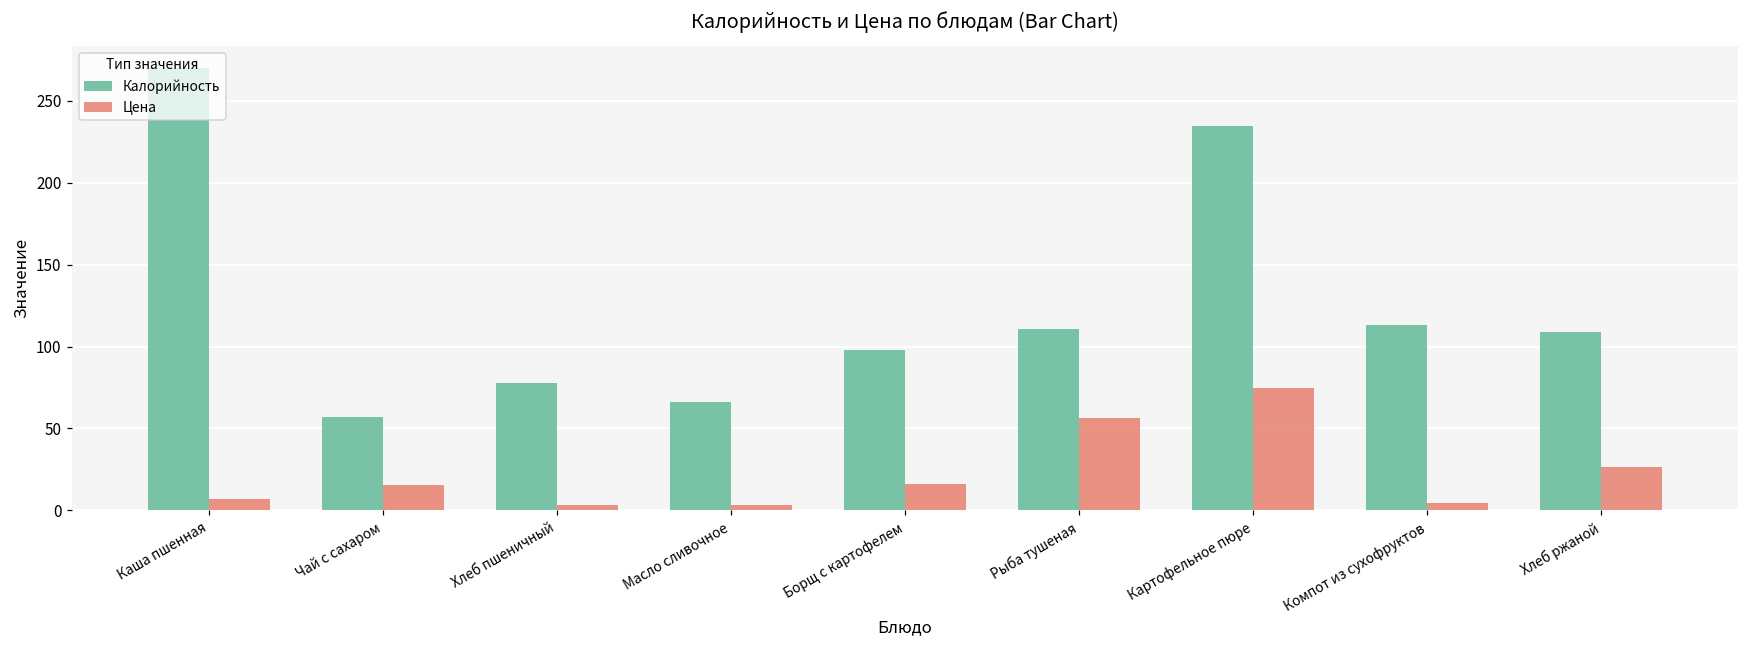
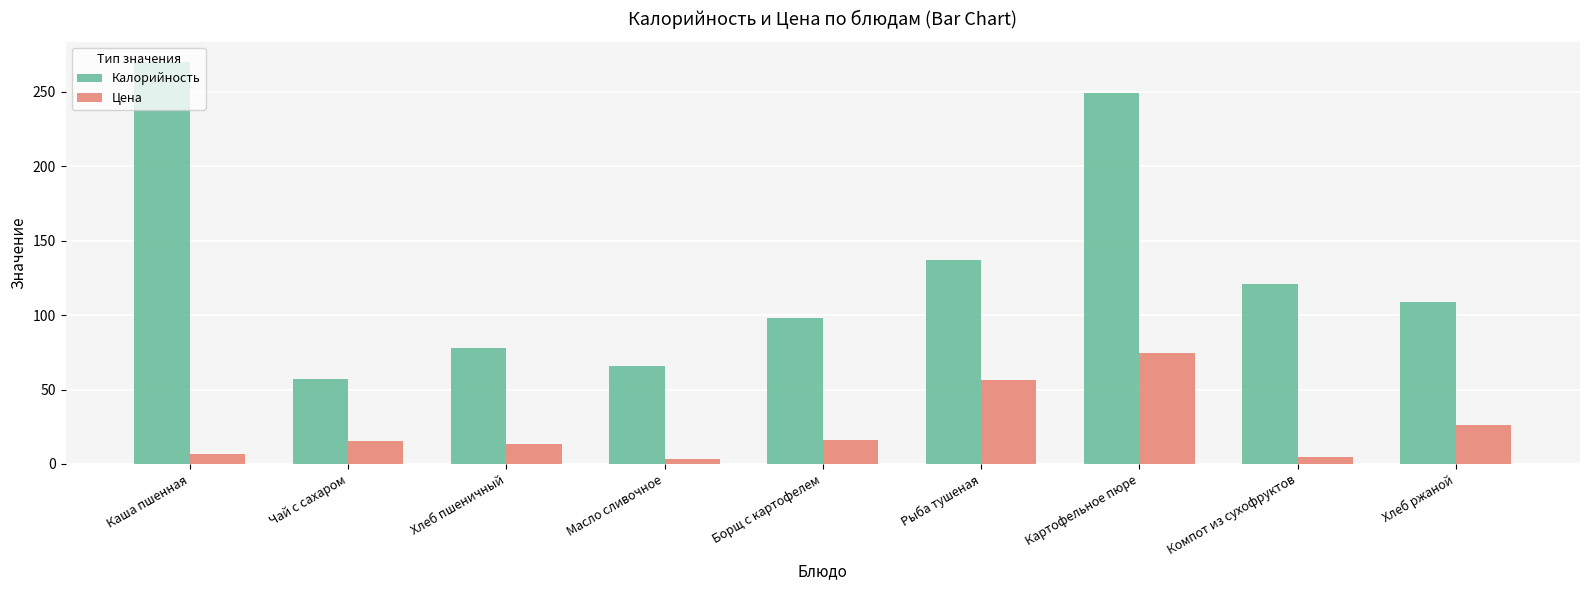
  {
    "Калорийность": {
      "Чай с сахаром": 57,
      "Хлеб пшеничный": 78,
      "Масло сливочное": 66,
      "Борщ с картофелем": 98,
-     "Рыба тушеная": 111,
-     "Картофельное пюре": 235,
-     "Компот из сухофруктов": 113,
+     "Рыба тушеная": 137,
+     "Картофельное пюре": 249,
+     "Компот из сухофруктов": 121,
      "Хлеб ржаной": 109
    },
    "Цена": {
      "Каша пшенная": 7,
      "Чай с сахаром": 15,
-     "Хлеб пшеничный": 3,
+     "Хлеб пшеничный": 14,
      "Масло сливочное": 3,
      "Борщ с картофелем": 16,
      "Рыба тушеная": 56,
      "Картофельное пюре": 75,
      "Компот из сухофруктов": 5,
      "Хлеб ржаной": 26
    }
  }
